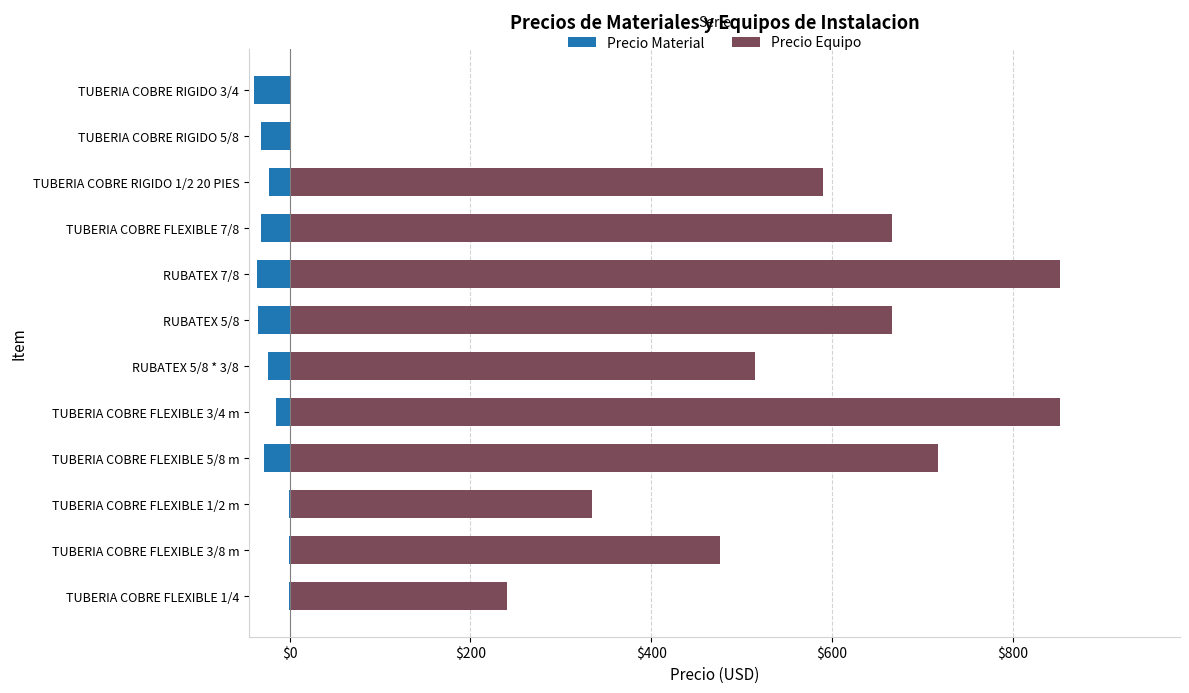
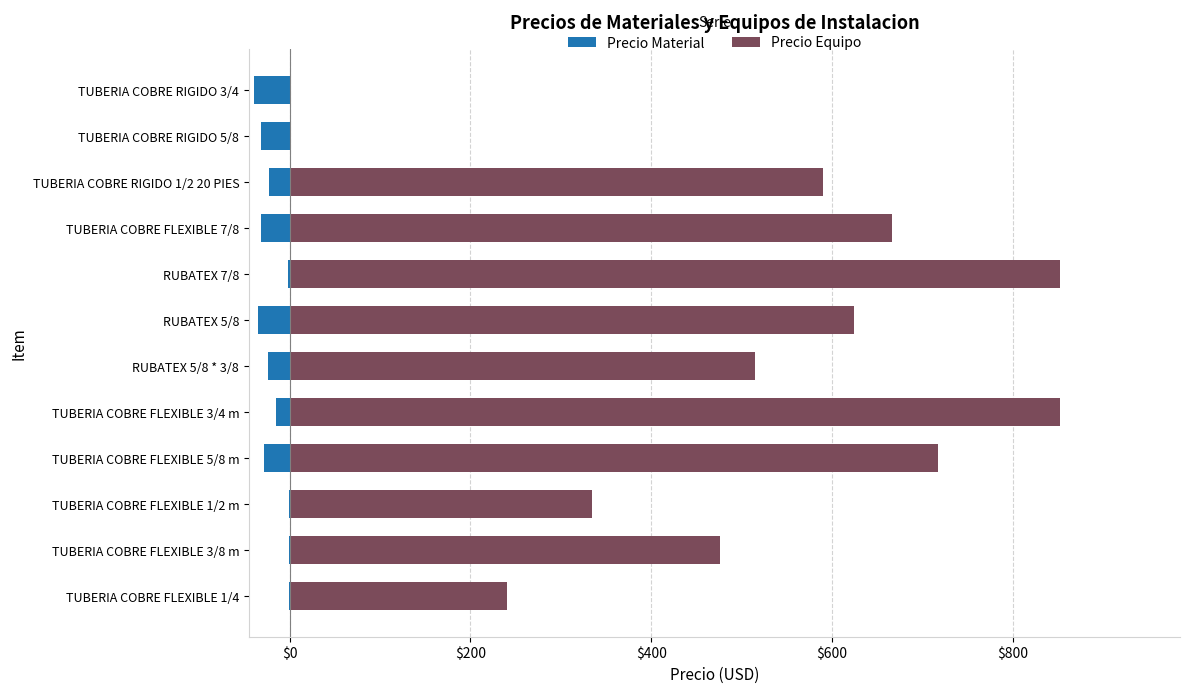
  {
    "Precio Material": {
      "TUBERIA COBRE RIGIDO 3/4": "$-40",
      "TUBERIA COBRE RIGIDO 5/8": "$-30",
      "TUBERIA COBRE RIGIDO 1/2 20 PIES": "$-20",
      "TUBERIA COBRE FLEXIBLE 7/8": "$-30",
-     "RUBATEX 7/8": "$-40",
+     "RUBATEX 7/8": "$0",
      "RUBATEX 5/8": "$-30",
      "RUBATEX 5/8 * 3/8": "$-20",
      "TUBERIA COBRE FLEXIBLE 3/4 m": "$-10",
      "TUBERIA COBRE FLEXIBLE 5/8 m": "$-30"
    },
    "Precio Equipo": {
      "TUBERIA COBRE RIGIDO 3/4": "$0",
      "TUBERIA COBRE RIGIDO 5/8": "$0",
      "TUBERIA COBRE RIGIDO 1/2 20 PIES": "$590",
      "TUBERIA COBRE FLEXIBLE 7/8": "$670",
      "RUBATEX 7/8": "$850",
-     "RUBATEX 5/8": "$670",
+     "RUBATEX 5/8": "$620",
      "RUBATEX 5/8 * 3/8": "$510",
      "TUBERIA COBRE FLEXIBLE 3/4 m": "$850",
      "TUBERIA COBRE FLEXIBLE 5/8 m": "$720",
      "TUBERIA COBRE FLEXIBLE 1/2 m": "$340",
      "TUBERIA COBRE FLEXIBLE 3/8 m": "$480",
      "TUBERIA COBRE FLEXIBLE 1/4": "$240"
    }
  }
